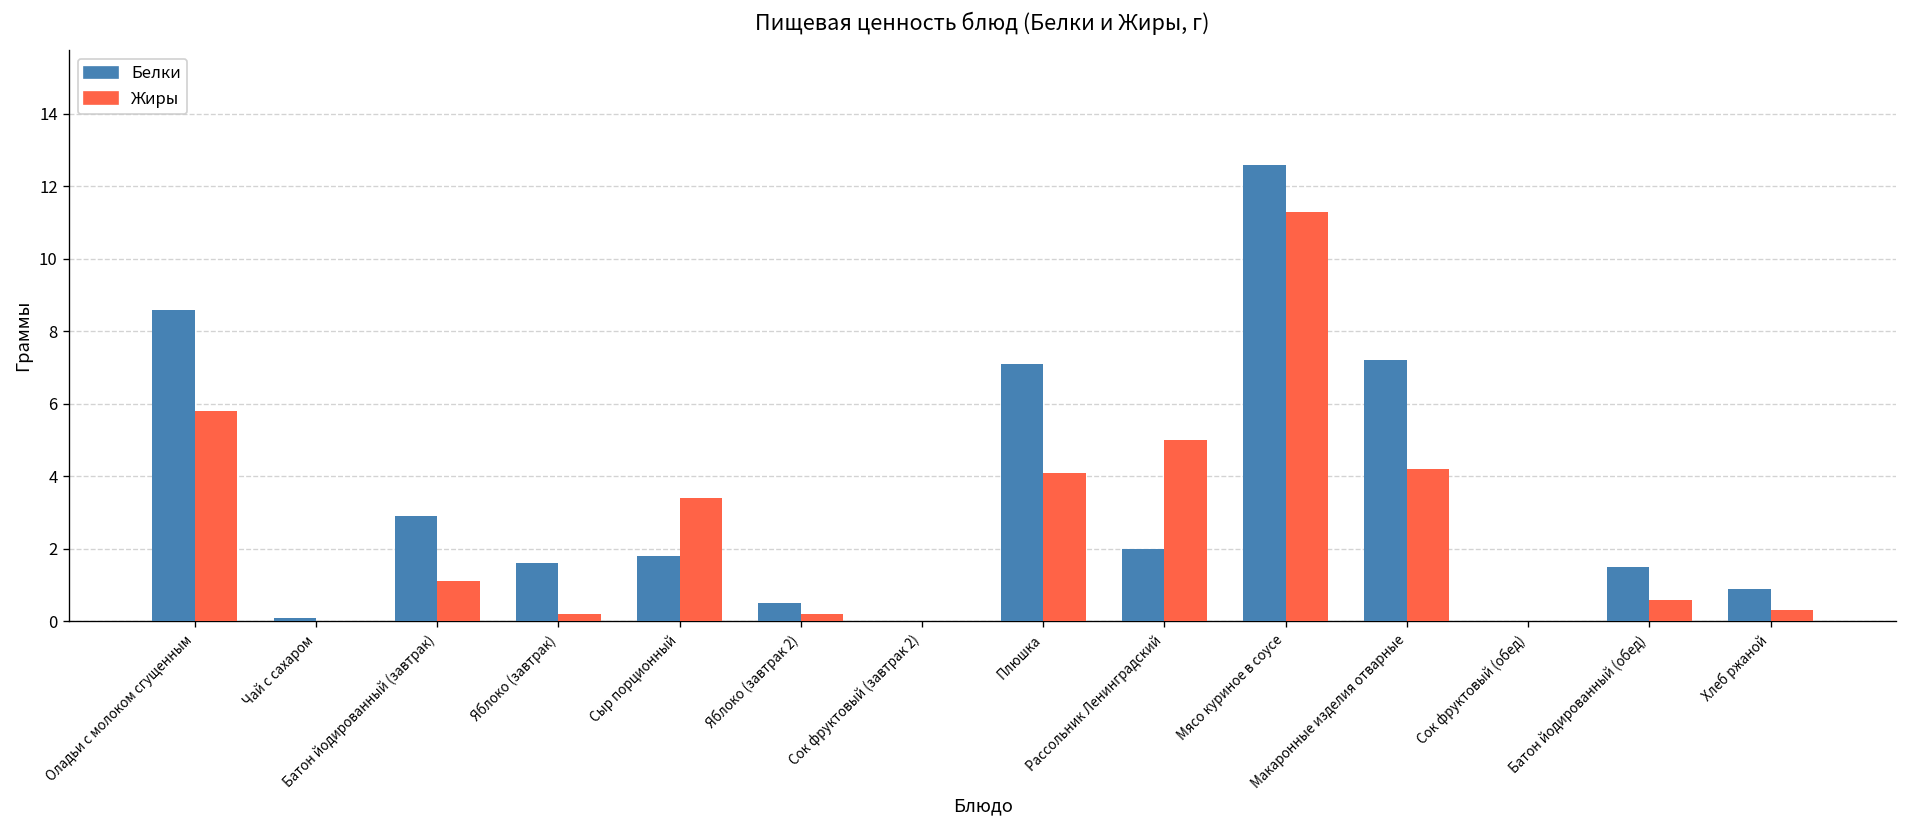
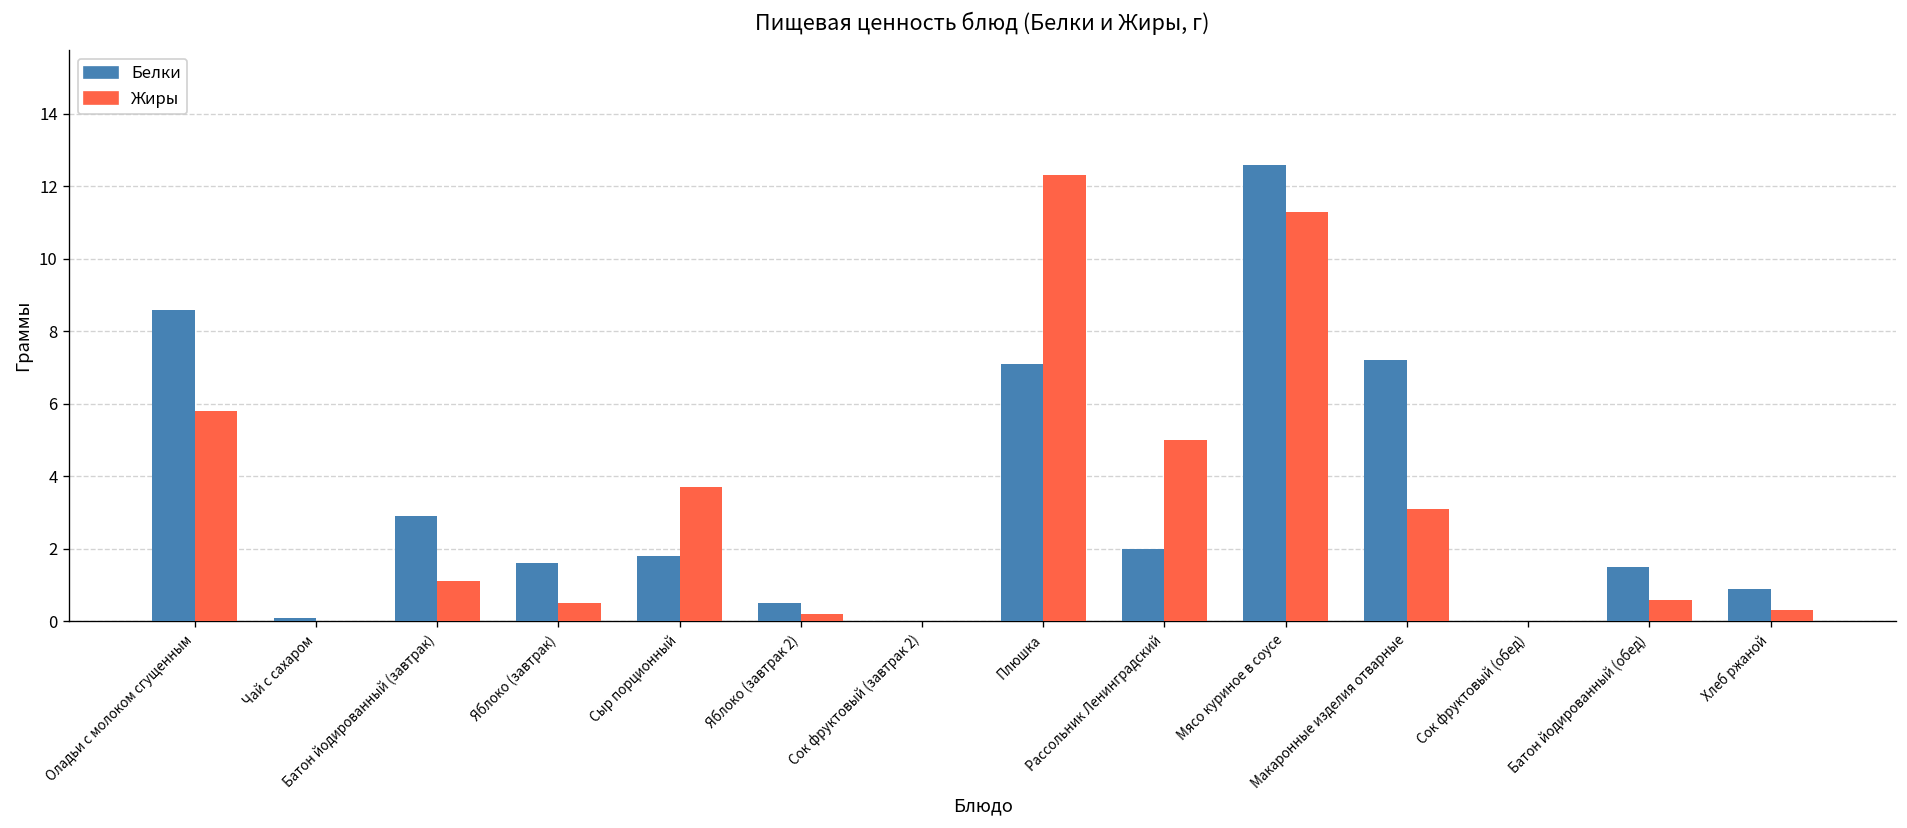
  {
    "Белки": {
      "Оладьи с молоком сгущенным": 8.6,
      "Чай с сахаром": 0.1,
      "Батон йодированный (завтрак)": 2.9,
      "Яблоко (завтрак)": 1.6,
      "Сыр порционный": 1.8,
      "Яблоко (завтрак 2)": 0.5,
      "Сок фруктовый (завтрак 2)": 0.0,
      "Плюшка": 7.1,
      "Рассольник Ленинградский": 2.0,
      "Мясо куриное в соусе": 12.6,
      "Макаронные изделия отварные": 7.2,
      "Сок фруктовый (обед)": 0.0,
      "Батон йодированный (обед)": 1.5,
      "Хлеб ржаной": 0.9
    },
    "Жиры": {
      "Оладьи с молоком сгущенным": 5.8,
      "Чай с сахаром": 0.0,
      "Батон йодированный (завтрак)": 1.1,
-     "Яблоко (завтрак)": 0.2,
-     "Сыр порционный": 3.4,
+     "Яблоко (завтрак)": 0.5,
+     "Сыр порционный": 3.7,
      "Яблоко (завтрак 2)": 0.2,
      "Сок фруктовый (завтрак 2)": 0.0,
-     "Плюшка": 4.1,
+     "Плюшка": 12.3,
      "Рассольник Ленинградский": 5.0,
      "Мясо куриное в соусе": 11.3,
-     "Макаронные изделия отварные": 4.2,
+     "Макаронные изделия отварные": 3.1,
      "Сок фруктовый (обед)": 0.0,
      "Батон йодированный (обед)": 0.6,
      "Хлеб ржаной": 0.3
    }
  }
